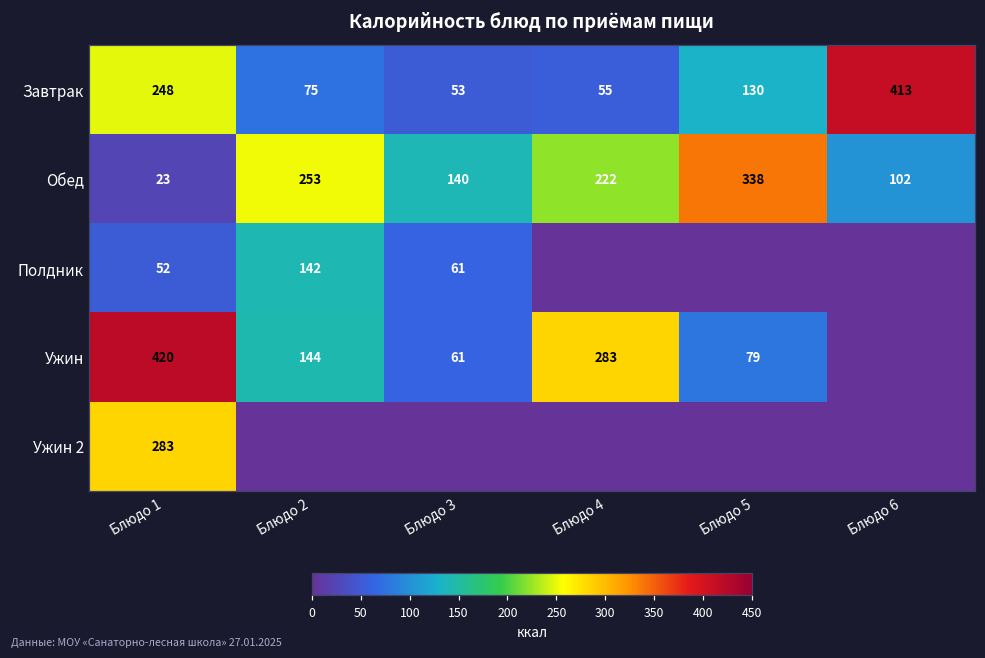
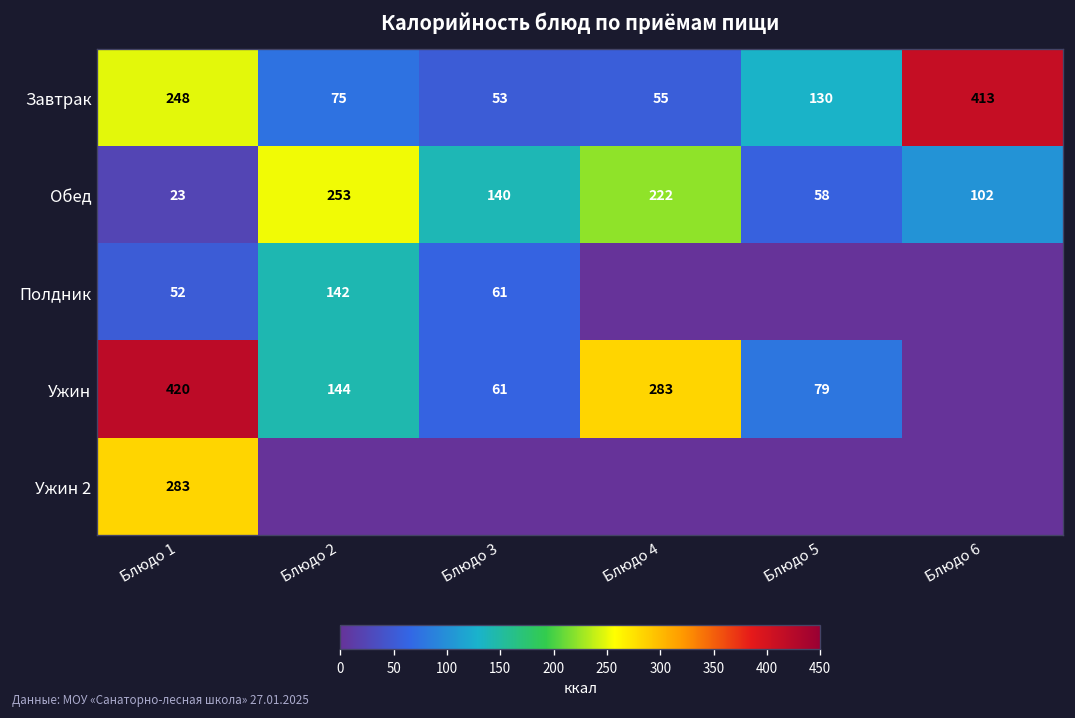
  {
    "Завтрак": {
      "Блюдо 1": 248,
      "Блюдо 2": 75,
      "Блюдо 3": 53,
      "Блюдо 4": 55,
      "Блюдо 5": 130,
      "Блюдо 6": 413
    },
    "Обед": {
      "Блюдо 1": 23,
      "Блюдо 2": 253,
      "Блюдо 3": 140,
      "Блюдо 4": 222,
-     "Блюдо 5": 338,
+     "Блюдо 5": 58,
      "Блюдо 6": 102
    },
    "Полдник": {
      "Блюдо 1": 52,
      "Блюдо 2": 142,
      "Блюдо 3": 61
    },
    "Ужин": {
      "Блюдо 1": 420,
      "Блюдо 2": 144,
      "Блюдо 3": 61,
      "Блюдо 4": 283,
      "Блюдо 5": 79
    },
    "Ужин 2": {
      "Блюдо 1": 283
    }
  }
